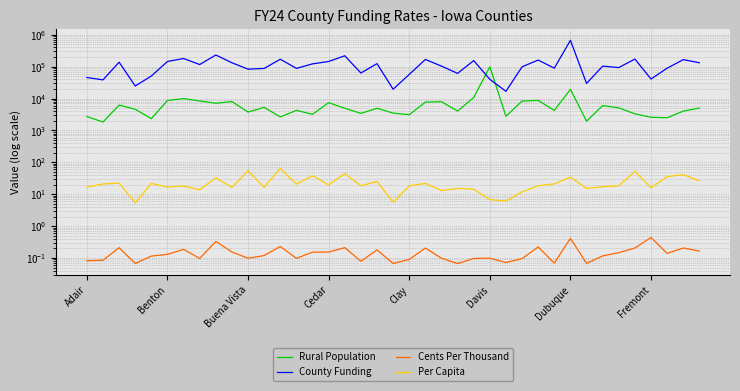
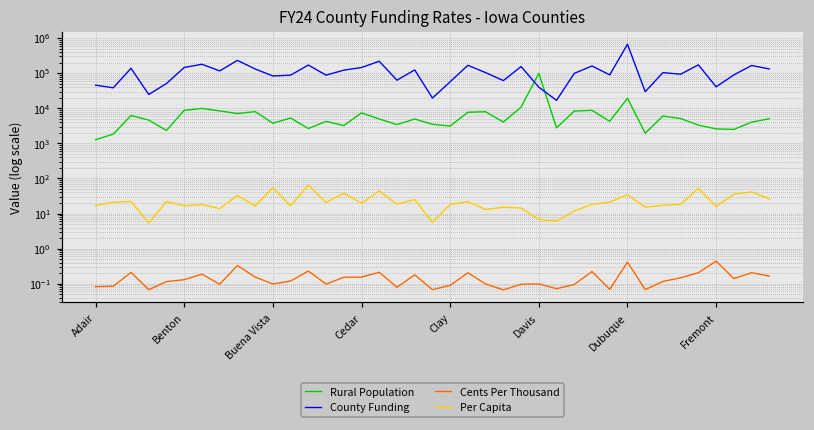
  {
    "Rural Population": {
-     "Adair": 3000,
+     "Adair": 1300,
      "Benton": 9000,
      "Buena Vista": 4000,
      "Cedar": 7000,
      "Clay": 3000,
      "Davis": 100000,
      "Dubuque": 20000,
      "Fremont": 3000
    },
    "County Funding": {
      "Adair": 50000,
      "Benton": 100000,
      "Buena Vista": 80000,
      "Cedar": 100000,
      "Clay": 60000,
      "Davis": 40000,
      "Dubuque": 700000,
      "Fremont": 40000
    },
    "Cents Per Thousand": {
      "Adair": 0.08,
      "Benton": 0.13,
      "Buena Vista": 0.10,
      "Cedar": 0.2,
      "Clay": 0.09,
      "Davis": 0.10,
      "Dubuque": 0.4,
      "Fremont": 0.4
    },
    "Per Capita": {
      "Adair": 20,
      "Benton": 20,
      "Buena Vista": 50,
      "Cedar": 20,
      "Clay": 20,
      "Davis": 7,
      "Dubuque": 30,
      "Fremont": 20
    }
  }
